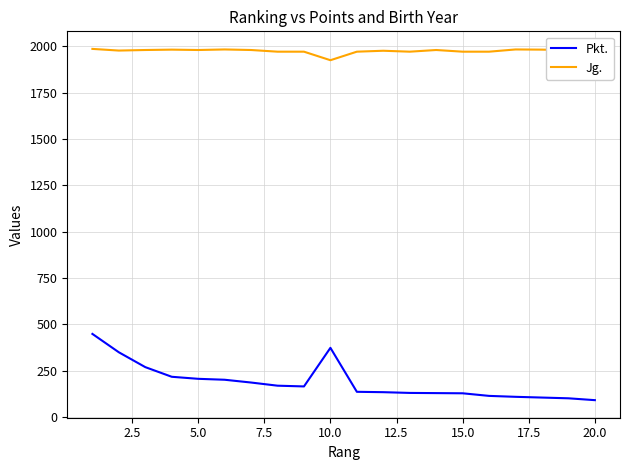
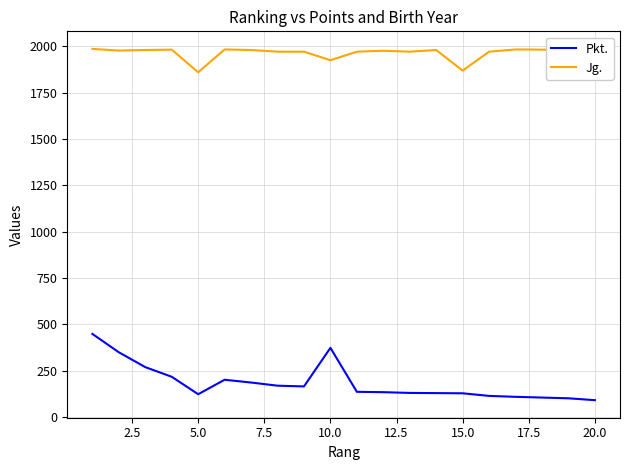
  {
    "Pkt.": {
-     "5.0": 210,
+     "5.0": 120,
      "10.0": 370,
      "15.0": 130,
      "20.0": 90
    },
    "Jg.": {
-     "5.0": 1980,
+     "5.0": 1860,
      "10.0": 1920,
-     "15.0": 1970
+     "15.0": 1870
    }
  }
